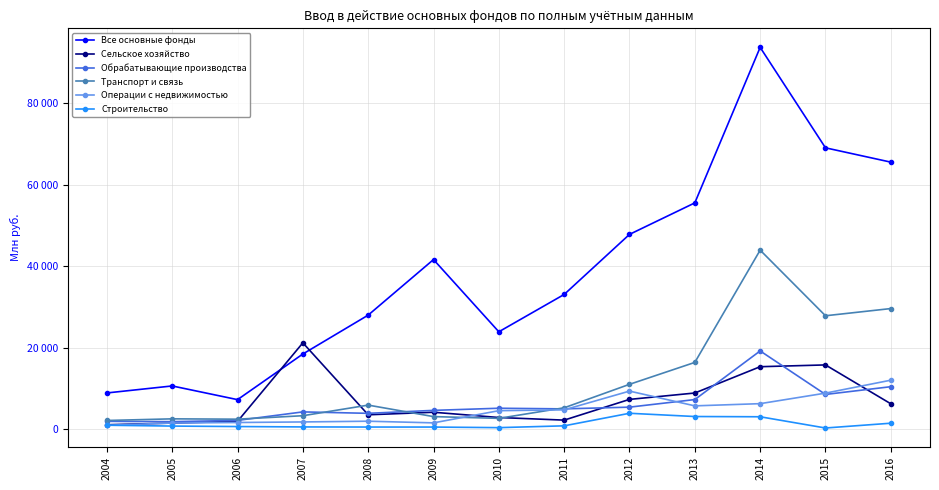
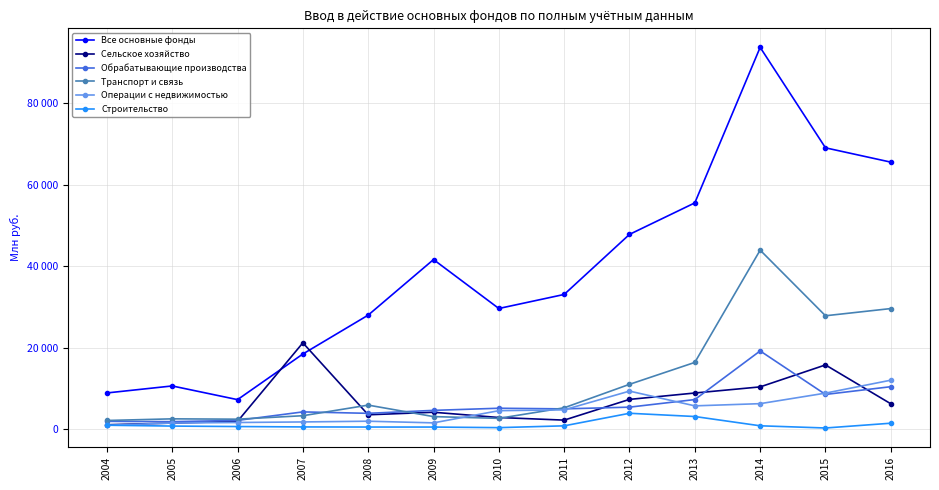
  {
    "Все основные фонды": {
      "2004": 9000,
      "2005": 11000,
      "2006": 7000,
      "2007": 18000,
      "2008": 28000,
      "2009": 42000,
-     "2010": 24000,
+     "2010": 30000,
      "2011": 33000,
      "2012": 48000,
      "2013": 56000,
      "2014": 94000,
      "2015": 69000,
      "2016": 66000
    },
    "Сельское хозяйство": {
      "2007": 21000,
      "2011": 2000,
      "2012": 7000,
      "2013": 9000,
-     "2014": 15000,
+     "2014": 10000,
      "2015": 16000,
      "2016": 6000
    },
    "Строительство": {
      "2005": 1000,
      "2006": 1000,
      "2007": 0,
      "2008": 0,
      "2009": 0,
      "2010": 0,
      "2011": 1000,
      "2012": 4000,
      "2013": 3000,
-     "2014": 3000,
+     "2014": 1000,
      "2015": 0,
      "2016": 1000
    }
  }
